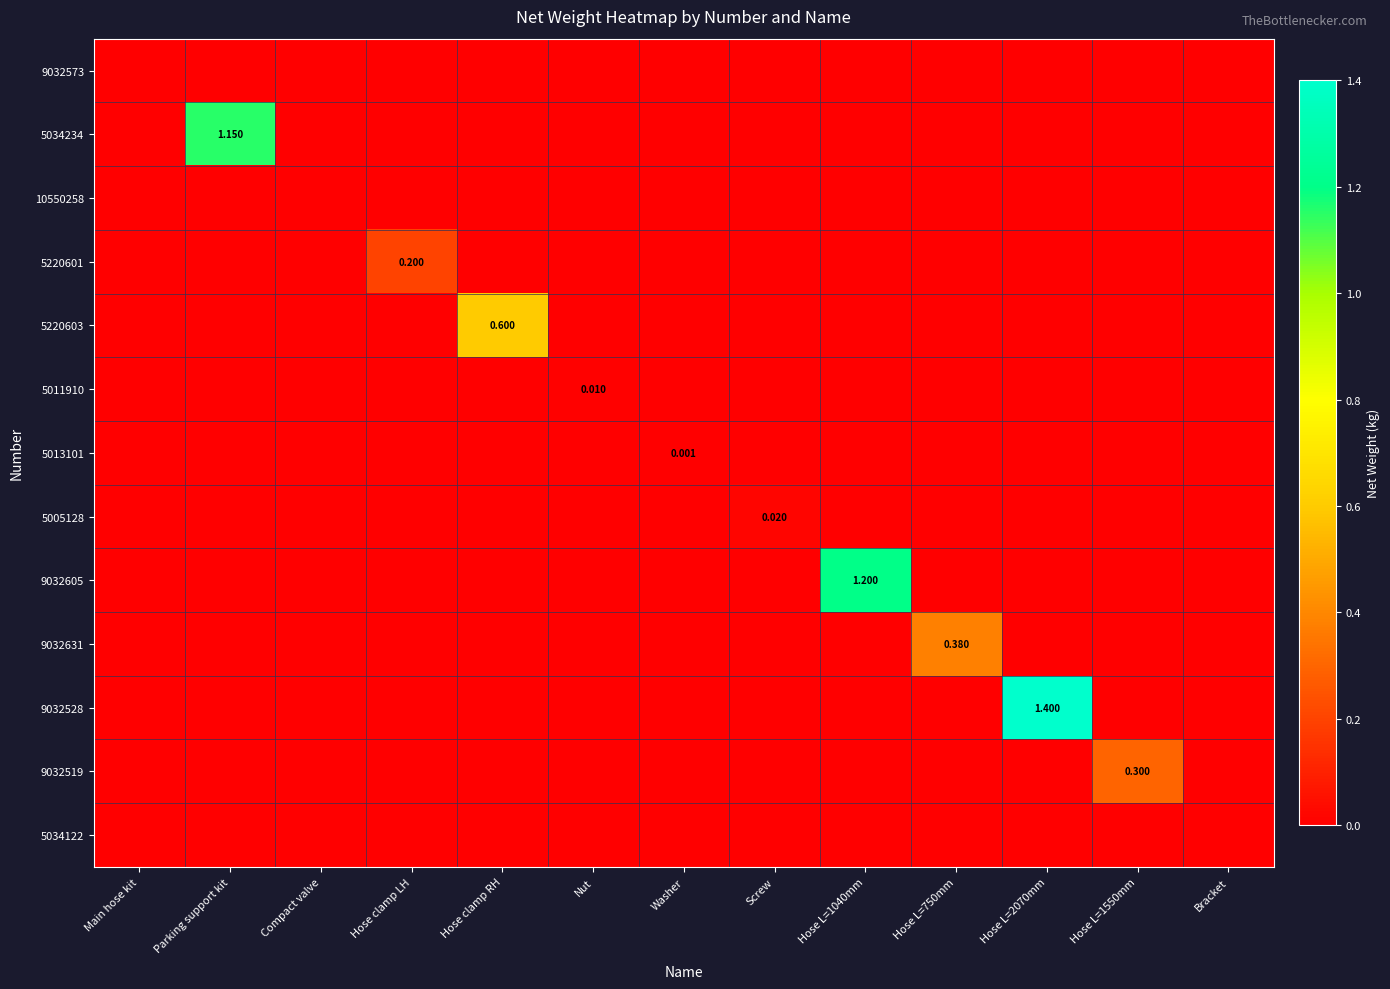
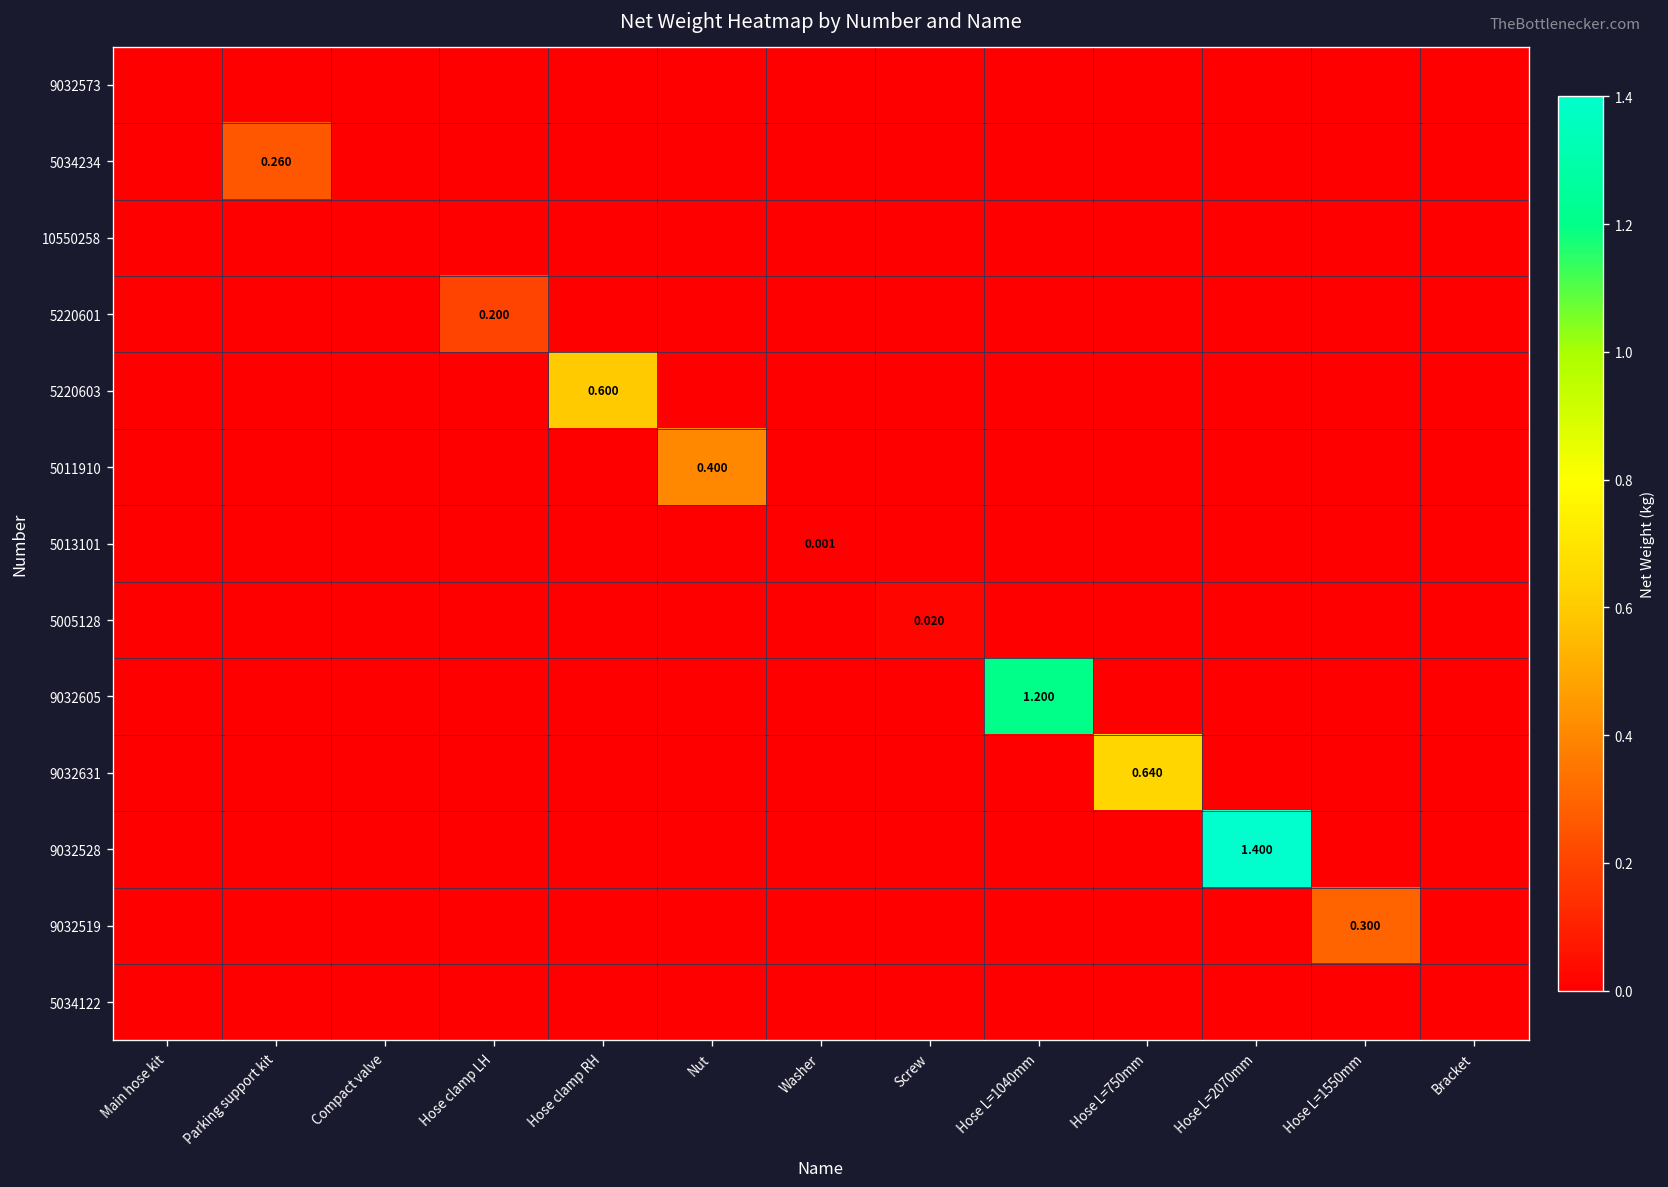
  {
    "5034234": {
-     "Parking support kit": 1.150
+     "Parking support kit": 0.260
    },
    "5220601": {
      "Hose clamp LH": 0.200
    },
    "5220603": {
      "Hose clamp RH": 0.600
    },
    "5011910": {
-     "Nut": 0.010
+     "Nut": 0.400
    },
    "5013101": {
      "Washer": 0.001
    },
    "5005128": {
      "Screw": 0.020
    },
    "9032605": {
      "Hose L=1040mm": 1.200
    },
    "9032631": {
-     "Hose L=750mm": 0.380
+     "Hose L=750mm": 0.640
    },
    "9032528": {
      "Hose L=2070mm": 1.400
    },
    "9032519": {
      "Hose L=1550mm": 0.300
    }
  }
